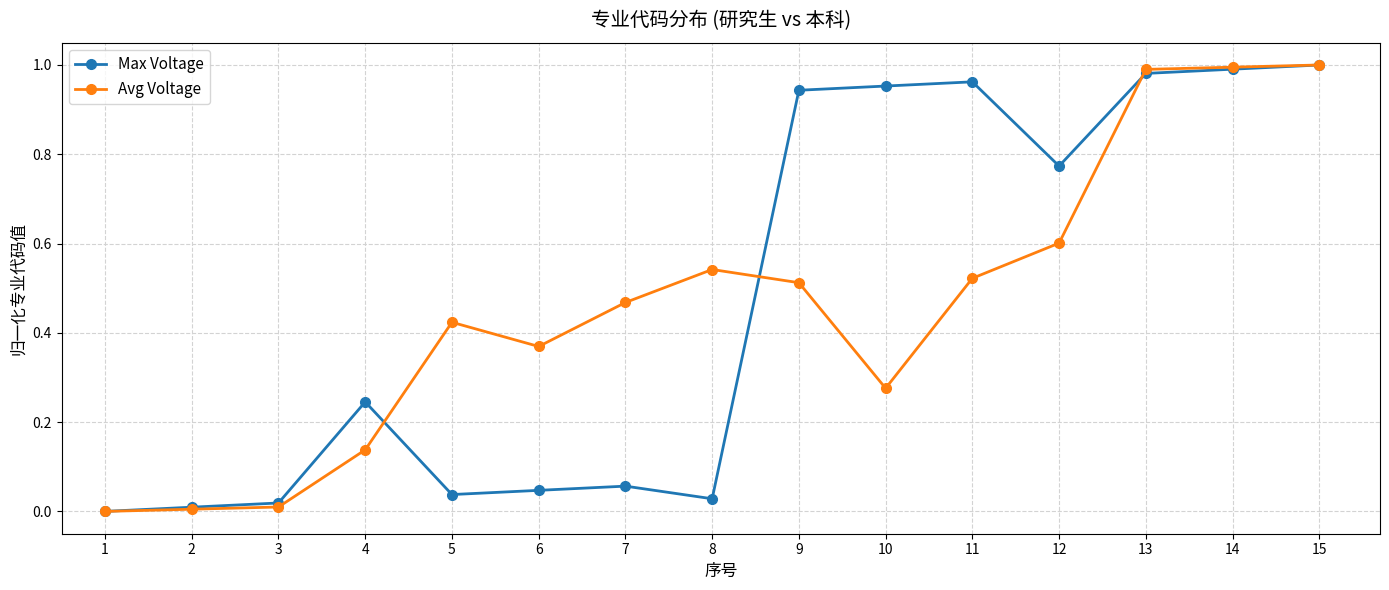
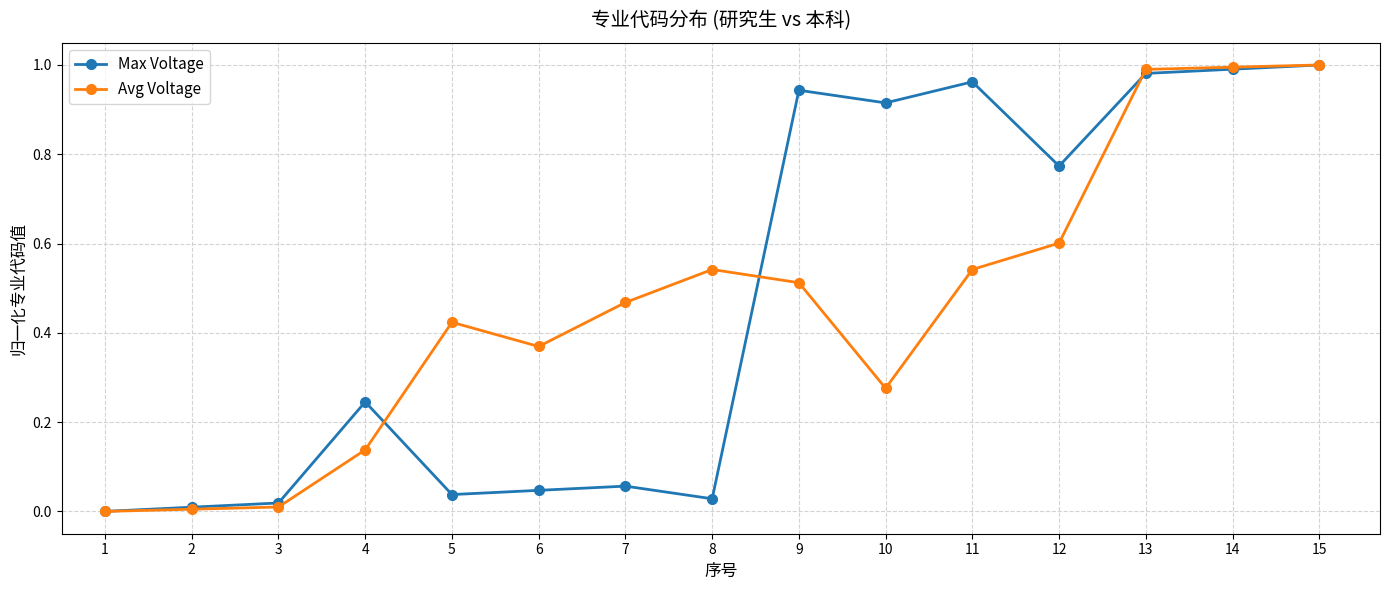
  {
    "Max Voltage": {
      "3": 0.02,
      "4": 0.25,
      "5": 0.04,
      "6": 0.05,
      "7": 0.06,
      "8": 0.03,
      "9": 0.94,
-     "10": 0.95,
+     "10": 0.92,
      "11": 0.96,
      "12": 0.77,
      "13": 0.98
    },
    "Avg Voltage": {
      "3": 0.01,
      "4": 0.14,
      "5": 0.42,
      "6": 0.37,
      "7": 0.47,
      "8": 0.54,
      "9": 0.51,
      "10": 0.28,
-     "11": 0.52,
+     "11": 0.54,
      "12": 0.60,
      "13": 0.99
    }
  }
